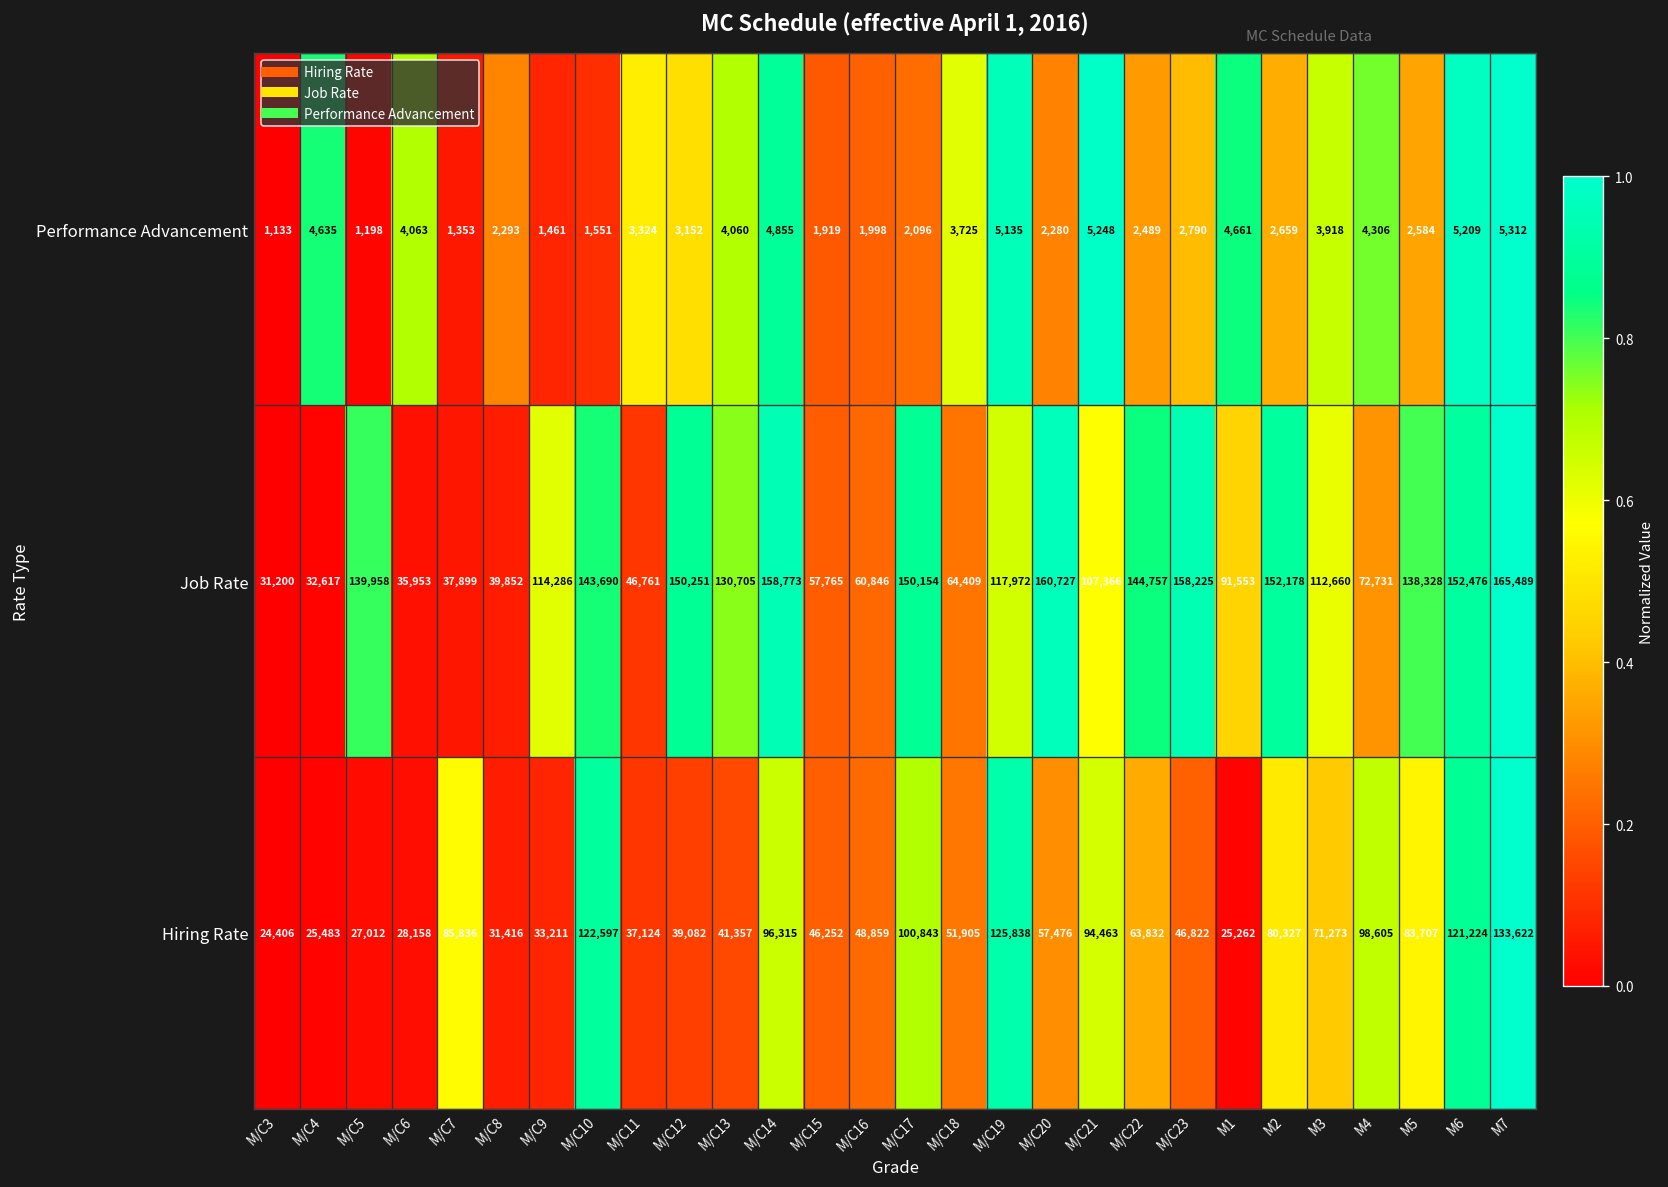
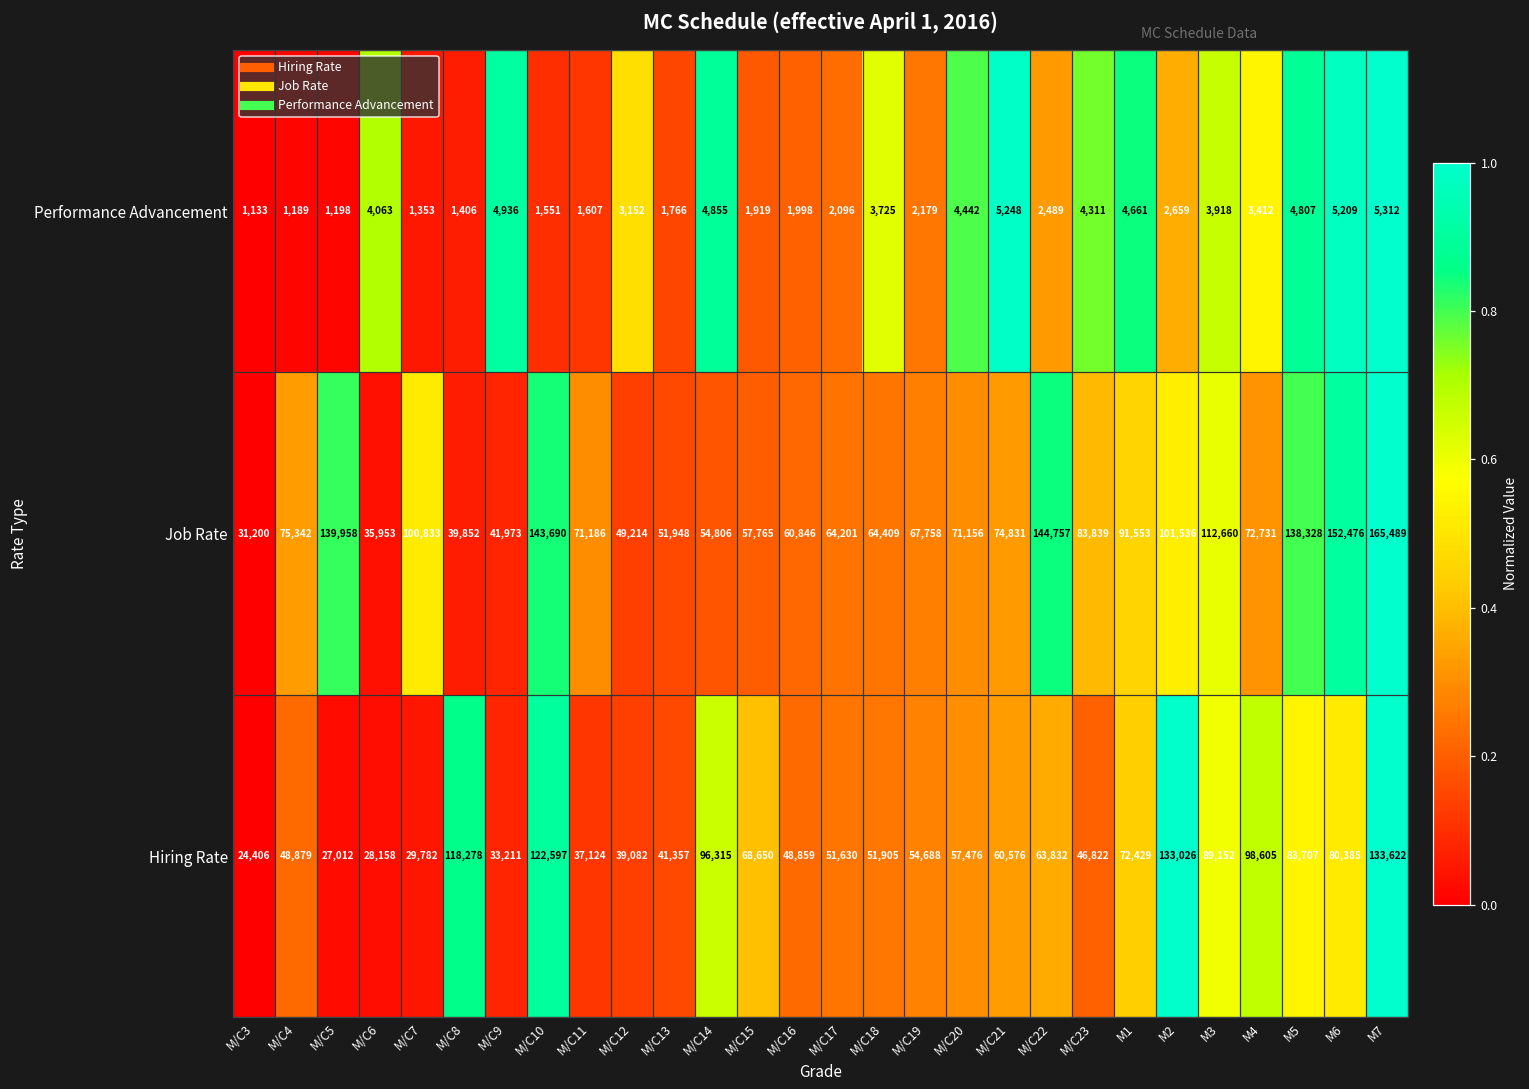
  {
    "Performance Advancement": {
      "M/C3": "1,133",
-     "M/C4": "4,635",
+     "M/C4": "1,189",
      "M/C5": "1,198",
      "M/C6": "4,063",
      "M/C7": "1,353",
-     "M/C8": "2,293",
-     "M/C9": "1,461",
+     "M/C8": "1,406",
+     "M/C9": "4,936",
      "M/C10": "1,551",
-     "M/C11": "3,324",
+     "M/C11": "1,607",
      "M/C12": "3,152",
-     "M/C13": "4,060",
+     "M/C13": "1,766",
      "M/C14": "4,855",
      "M/C15": "1,919",
      "M/C16": "1,998",
      "M/C17": "2,096",
      "M/C18": "3,725",
-     "M/C19": "5,135",
-     "M/C20": "2,280",
+     "M/C19": "2,179",
+     "M/C20": "4,442",
      "M/C21": "5,248",
      "M/C22": "2,489",
-     "M/C23": "2,790",
+     "M/C23": "4,311",
      "M1": "4,661",
      "M2": "2,659",
      "M3": "3,918",
-     "M4": "4,306",
-     "M5": "2,584",
+     "M4": "3,412",
+     "M5": "4,807",
      "M6": "5,209",
      "M7": "5,312"
    },
    "Job Rate": {
      "M/C3": "31,200",
-     "M/C4": "32,617",
+     "M/C4": "75,342",
      "M/C5": "139,958",
      "M/C6": "35,953",
-     "M/C7": "37,899",
+     "M/C7": "100,833",
      "M/C8": "39,852",
-     "M/C9": "114,286",
+     "M/C9": "41,973",
      "M/C10": "143,690",
-     "M/C11": "46,761",
-     "M/C12": "150,251",
-     "M/C13": "130,705",
-     "M/C14": "158,773",
+     "M/C11": "71,186",
+     "M/C12": "49,214",
+     "M/C13": "51,948",
+     "M/C14": "54,806",
      "M/C15": "57,765",
      "M/C16": "60,846",
-     "M/C17": "150,154",
+     "M/C17": "64,201",
      "M/C18": "64,409",
-     "M/C19": "117,972",
-     "M/C20": "160,727",
-     "M/C21": "107,366",
+     "M/C19": "67,758",
+     "M/C20": "71,156",
+     "M/C21": "74,831",
      "M/C22": "144,757",
-     "M/C23": "158,225",
+     "M/C23": "83,839",
      "M1": "91,553",
-     "M2": "152,178",
+     "M2": "101,536",
      "M3": "112,660",
      "M4": "72,731",
      "M5": "138,328",
      "M6": "152,476",
      "M7": "165,489"
    },
    "Hiring Rate": {
      "M/C3": "24,406",
-     "M/C4": "25,483",
+     "M/C4": "48,879",
      "M/C5": "27,012",
      "M/C6": "28,158",
-     "M/C7": "85,836",
-     "M/C8": "31,416",
+     "M/C7": "29,782",
+     "M/C8": "118,278",
      "M/C9": "33,211",
      "M/C10": "122,597",
      "M/C11": "37,124",
      "M/C12": "39,082",
      "M/C13": "41,357",
      "M/C14": "96,315",
-     "M/C15": "46,252",
+     "M/C15": "68,650",
      "M/C16": "48,859",
-     "M/C17": "100,843",
+     "M/C17": "51,630",
      "M/C18": "51,905",
-     "M/C19": "125,838",
+     "M/C19": "54,688",
      "M/C20": "57,476",
-     "M/C21": "94,463",
+     "M/C21": "60,576",
      "M/C22": "63,832",
      "M/C23": "46,822",
-     "M1": "25,262",
-     "M2": "80,327",
-     "M3": "71,273",
+     "M1": "72,429",
+     "M2": "133,026",
+     "M3": "89,152",
      "M4": "98,605",
      "M5": "83,707",
-     "M6": "121,224",
+     "M6": "80,385",
      "M7": "133,622"
    }
  }
